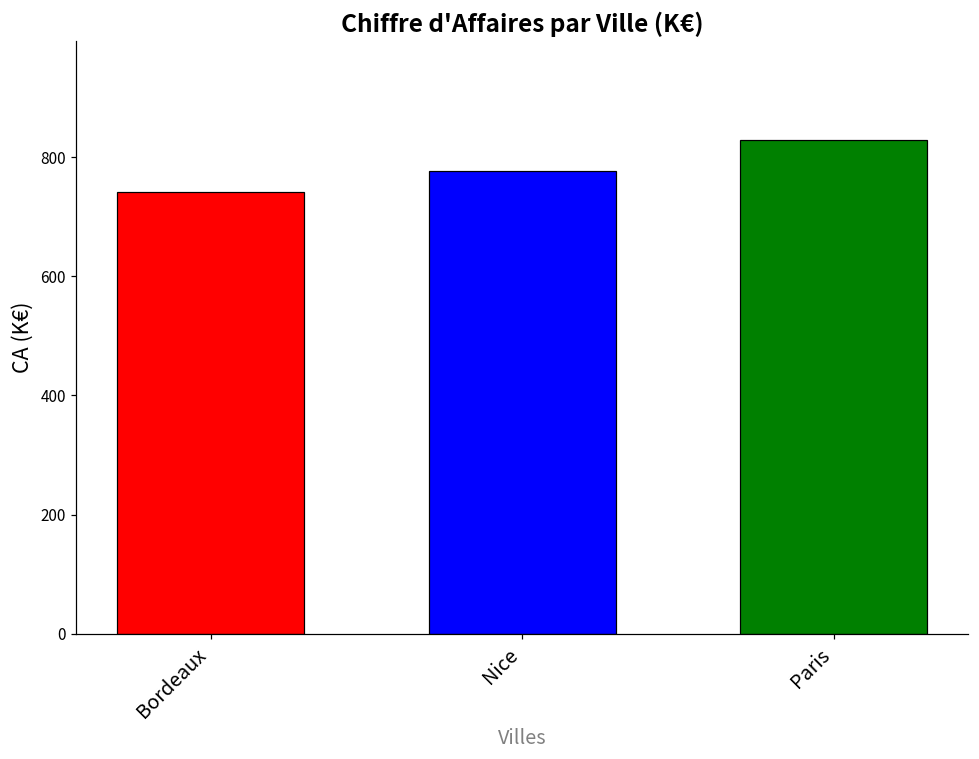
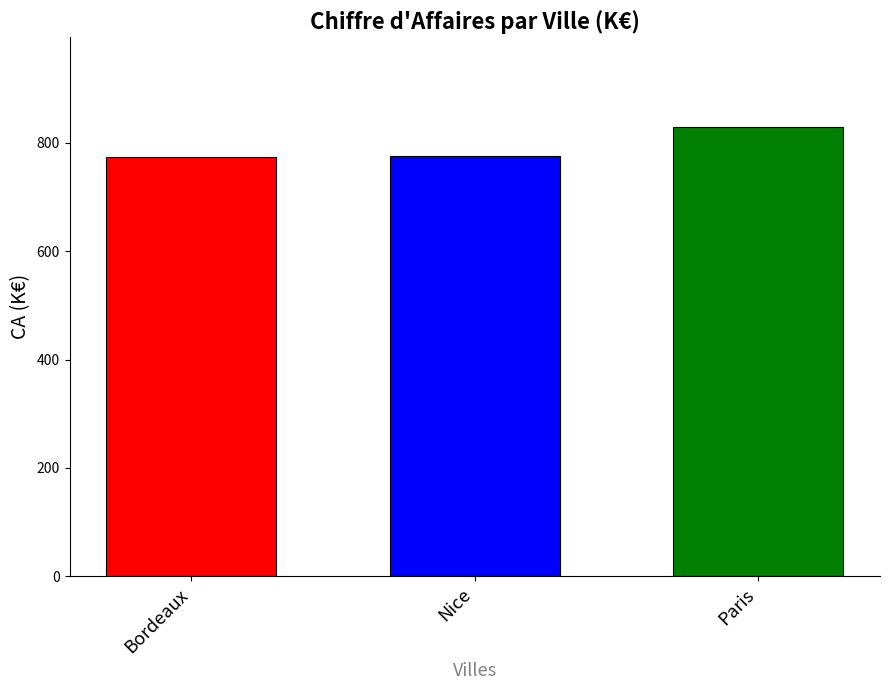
  {
-   "Bordeaux": 740,
+   "Bordeaux": 770,
    "Nice": 780,
    "Paris": 830
  }
